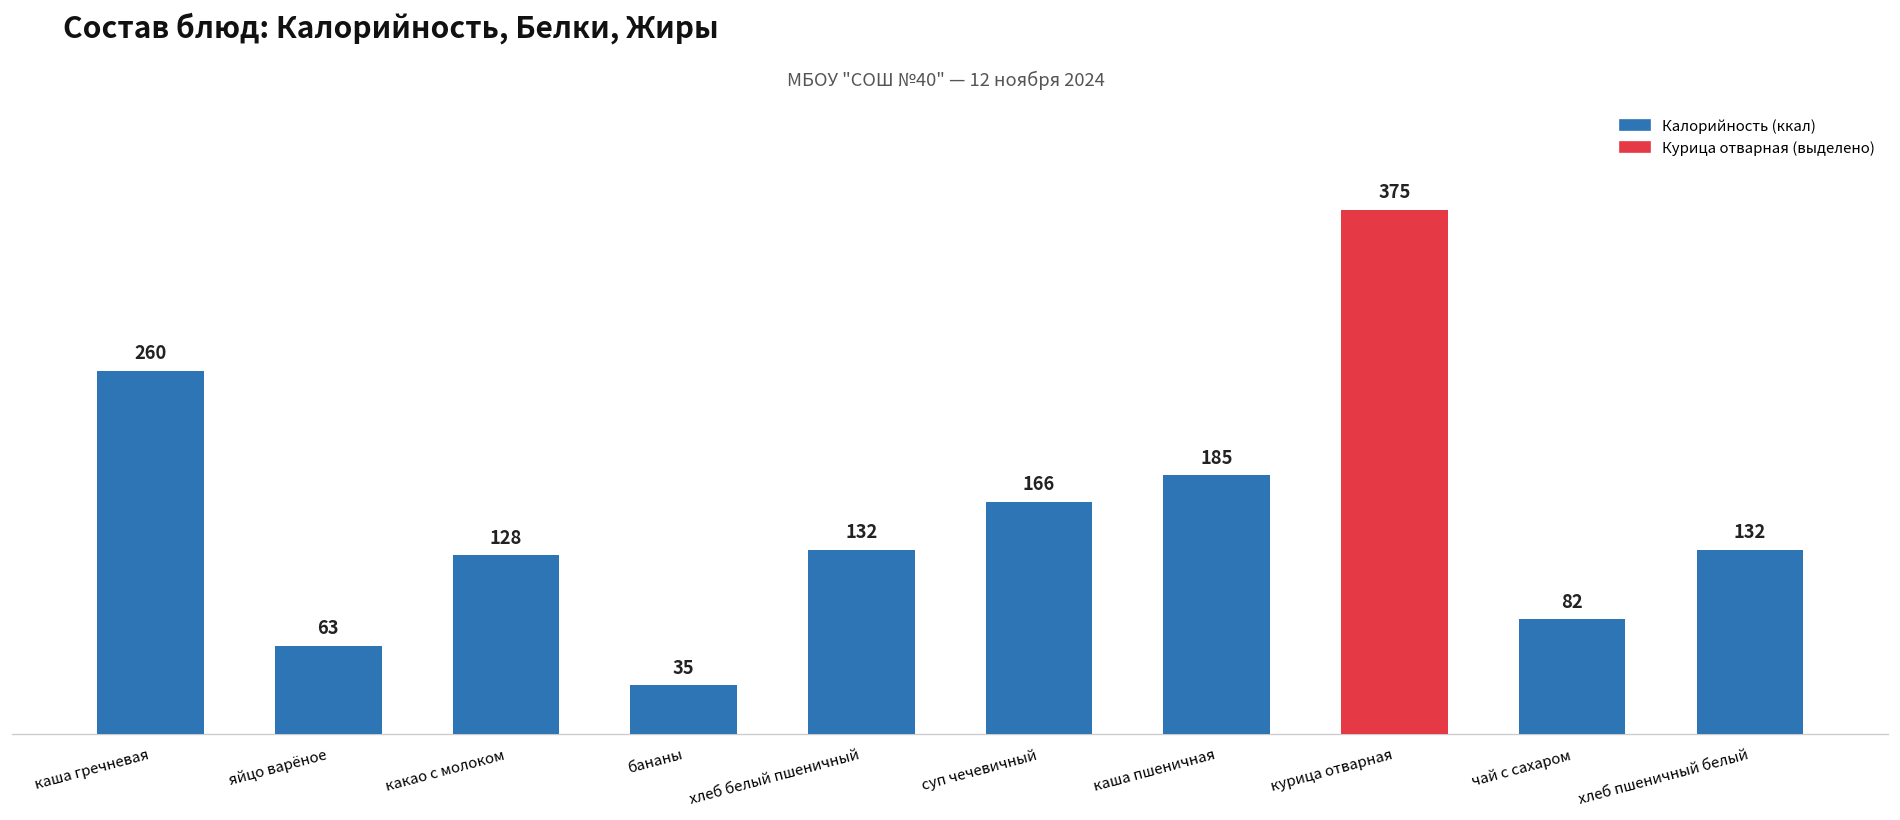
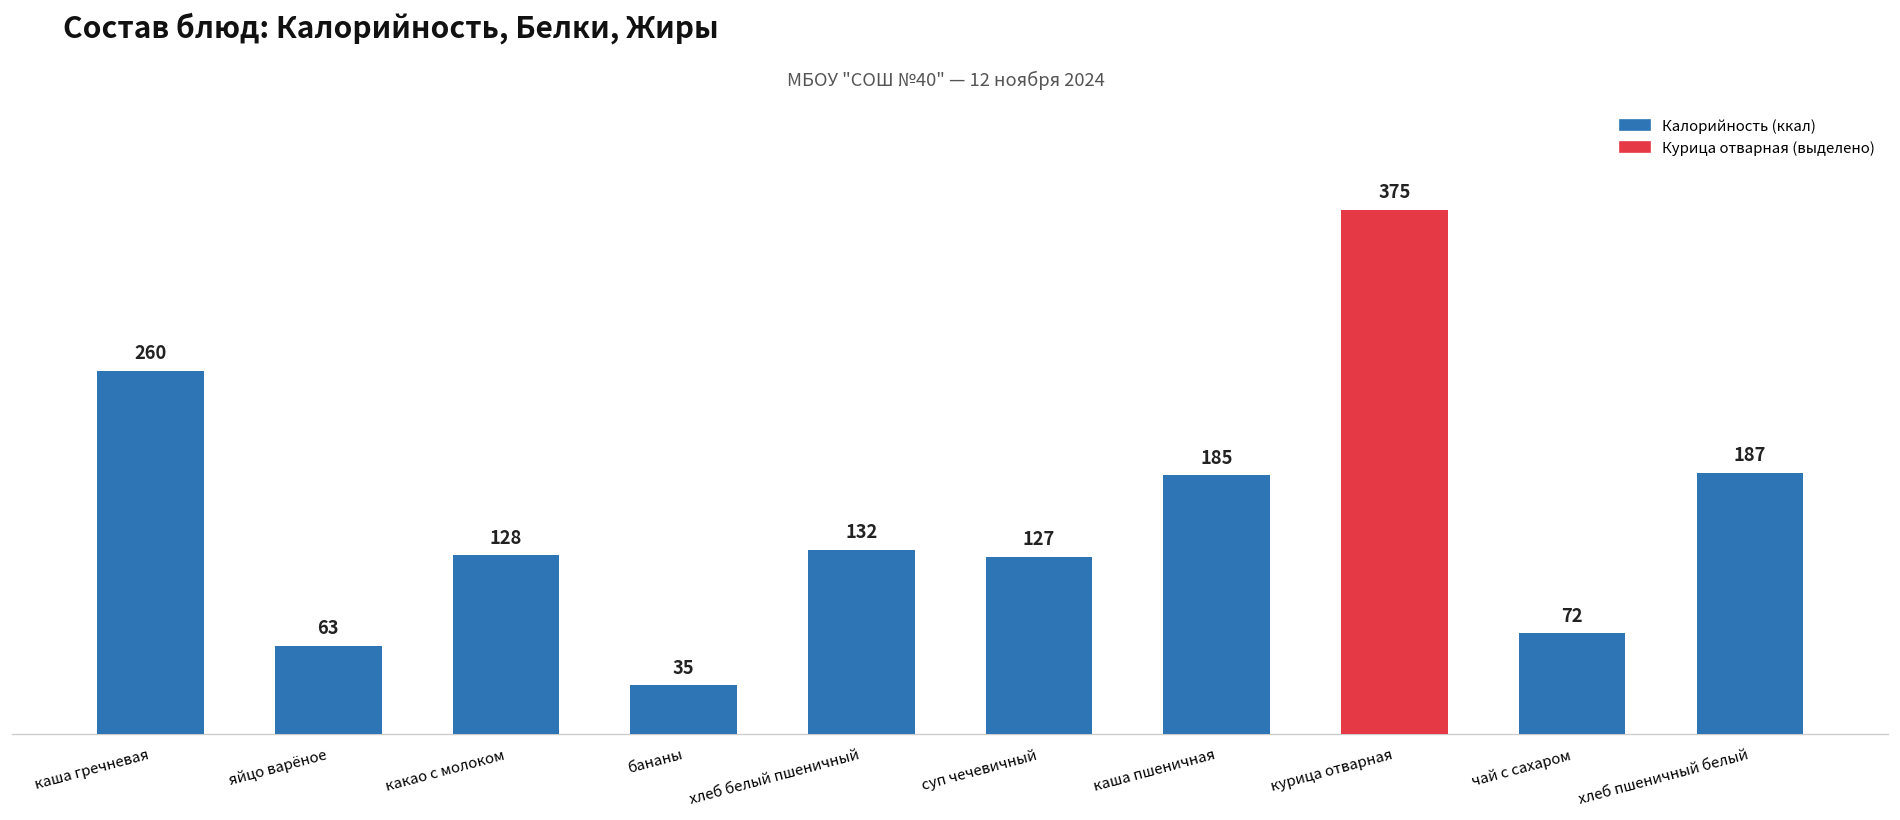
  {
    "каша гречневая": 260,
    "яйцо варёное": 63,
    "какао с молоком": 128,
    "бананы": 35,
    "хлеб белый пшеничный": 132,
-   "суп чечевичный": 166,
+   "суп чечевичный": 127,
    "каша пшеничная": 185,
    "курица отварная": 375,
-   "чай с сахаром": 82,
-   "хлеб пшеничный белый": 132
+   "чай с сахаром": 72,
+   "хлеб пшеничный белый": 187
  }
